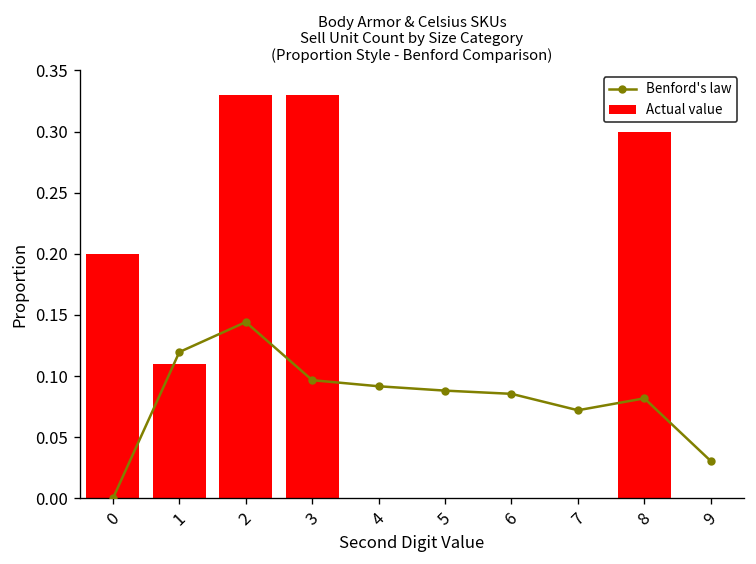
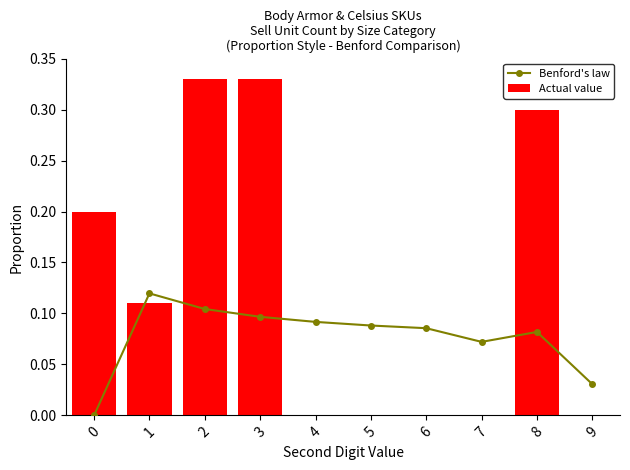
  {
    "Benford's law": {
      "0": 0.000,
      "1": 0.120,
-     "2": 0.144,
+     "2": 0.104,
      "3": 0.097,
      "4": 0.092,
      "5": 0.088,
      "6": 0.086,
      "7": 0.072,
      "8": 0.082,
      "9": 0.031
    },
    "Actual value": {
      "0": 0.200,
      "1": 0.110,
      "2": 0.330,
      "3": 0.330,
      "4": 0.000,
      "5": 0.000,
      "6": 0.000,
      "7": 0.000,
      "8": 0.300,
      "9": 0.000
    }
  }
